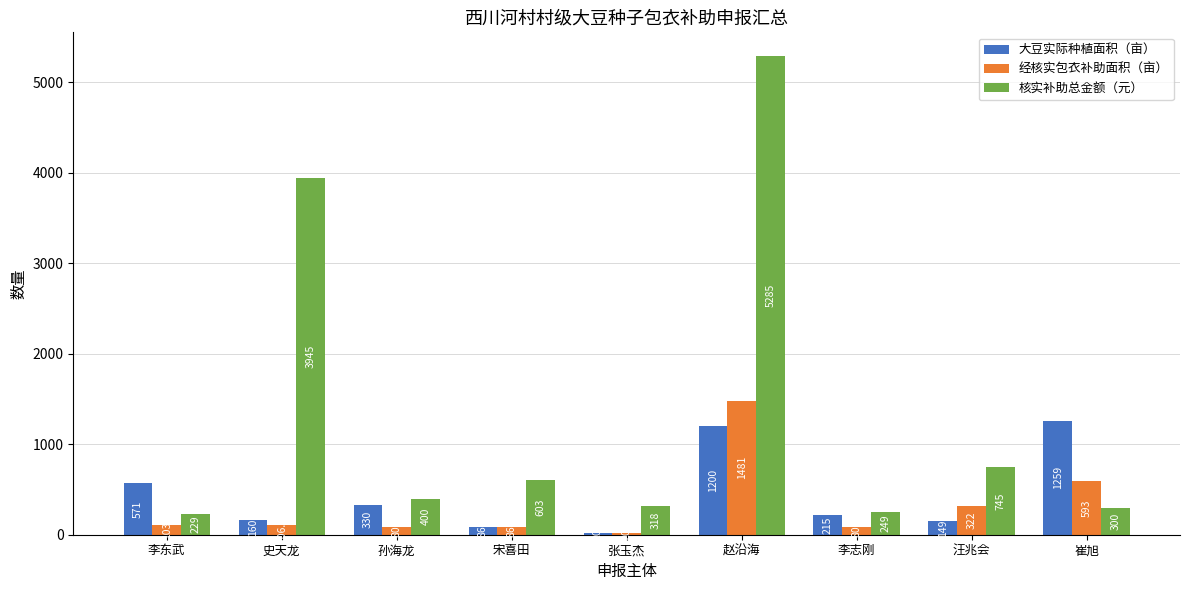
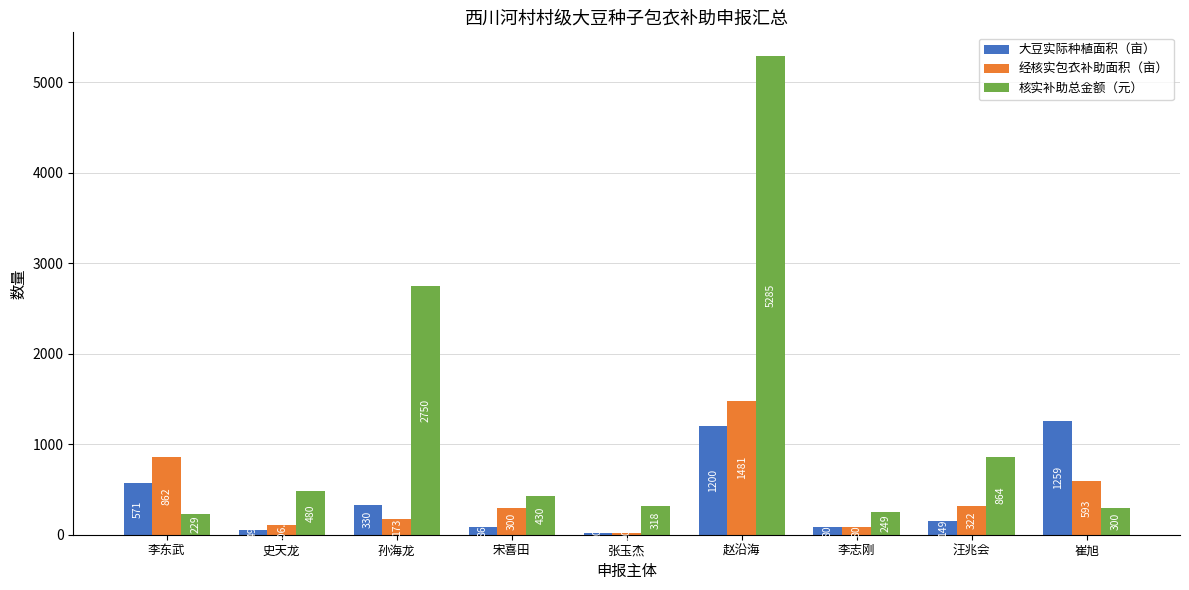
  {
    "大豆实际种植面积（亩）": {
      "李东武": 571,
-     "史天龙": 200,
+     "史天龙": 0,
      "孙海龙": 330,
      "宋喜田": 86,
      "赵沿海": 1200,
-     "李志刚": 215,
+     "李志刚": 80,
      "汪兆会": 149,
      "崔旭": 1259
    },
    "经核实包衣补助面积（亩）": {
-     "李东武": 103,
-     "孙海龙": 80,
-     "宋喜田": 86,
+     "李东武": 862,
+     "孙海龙": 173,
+     "宋喜田": 300,
      "赵沿海": 1481,
      "李志刚": 80,
      "汪兆会": 322,
      "崔旭": 593
    },
    "核实补助总金额（元）": {
      "李东武": 229,
-     "史天龙": 3945,
-     "孙海龙": 400,
-     "宋喜田": 603,
+     "史天龙": 480,
+     "孙海龙": 2750,
+     "宋喜田": 430,
      "张玉杰": 318,
      "赵沿海": 5285,
      "李志刚": 249,
-     "汪兆会": 745,
+     "汪兆会": 864,
      "崔旭": 300
    }
  }
